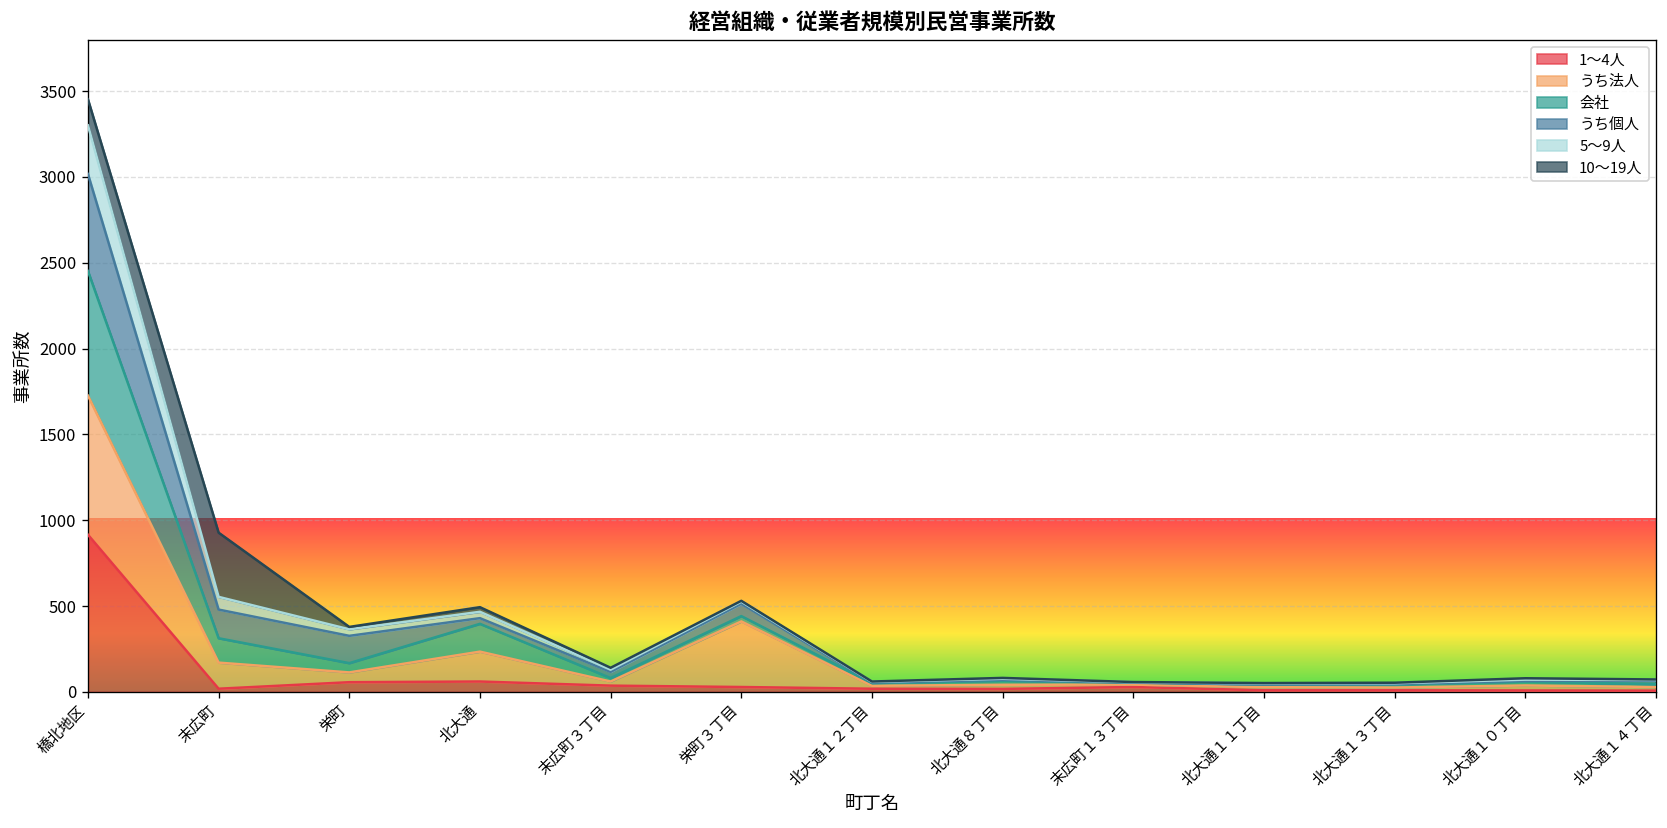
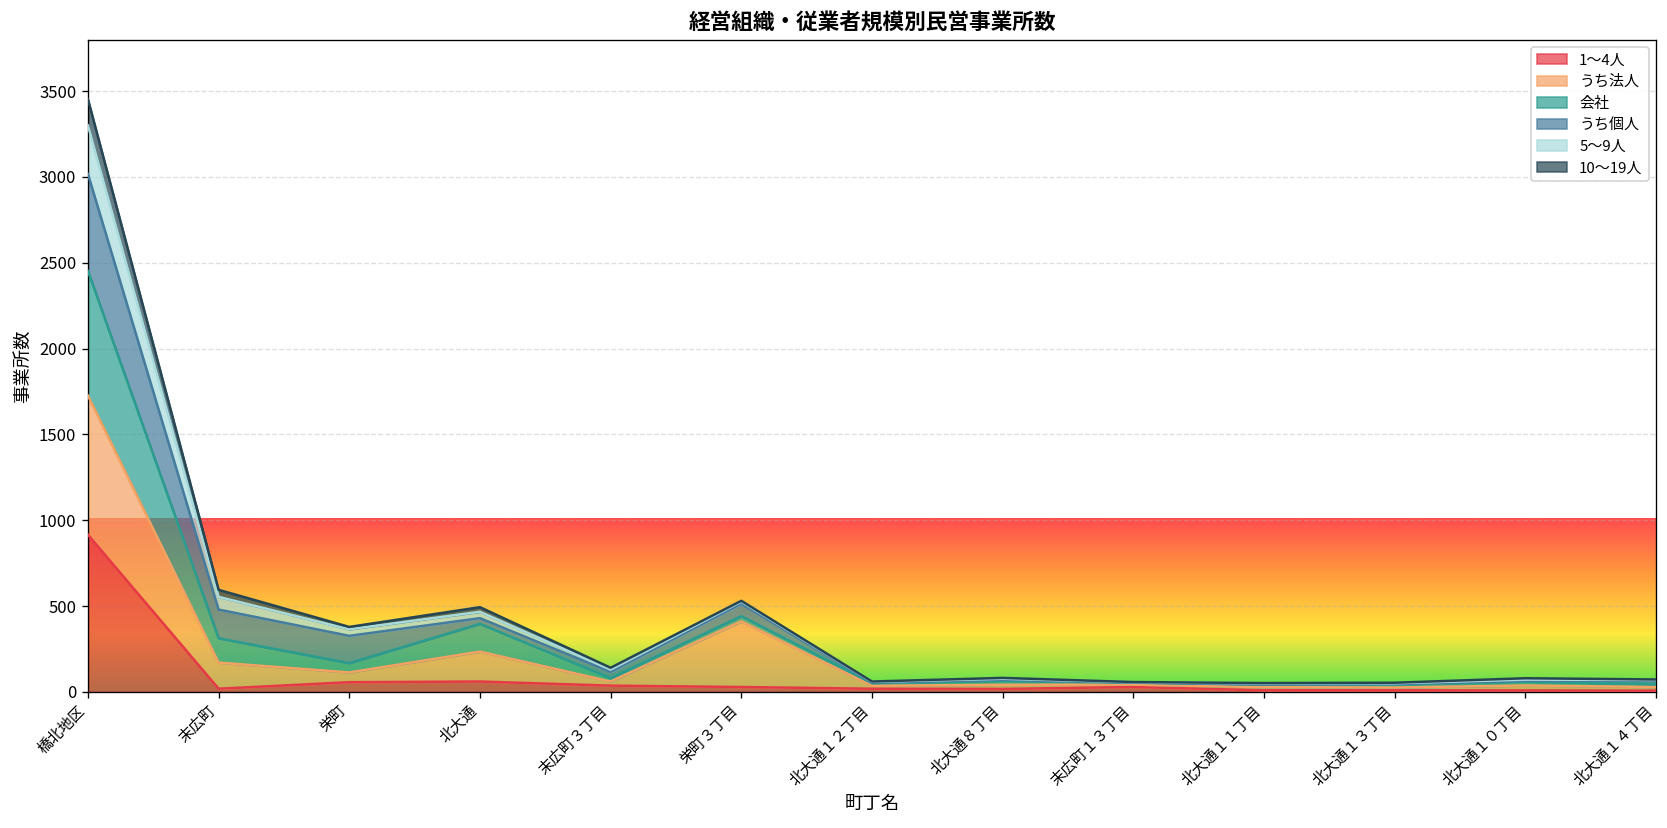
  {
    "1～4人": {
      "橋北地区": 920,
      "末広町": 20,
      "栄町": 60,
      "北大通": 60,
      "末広町３丁目": 40,
      "栄町３丁目": 30,
      "北大通８丁目": 20,
      "北大通１０丁目": 10,
      "北大通１４丁目": 10
    },
    "うち法人": {
      "橋北地区": 810,
      "末広町": 150,
      "栄町": 60,
      "北大通": 170,
      "末広町３丁目": 20,
      "栄町３丁目": 380,
      "北大通８丁目": 20,
      "北大通１０丁目": 30
    },
    "5～9人": {
      "橋北地区": 280,
      "末広町": 70,
      "北大通": 40
    },
    "10～19人": {
      "橋北地区": 150,
-     "末広町": 370,
+     "末広町": 40,
      "北大通": 30
    }
  }
